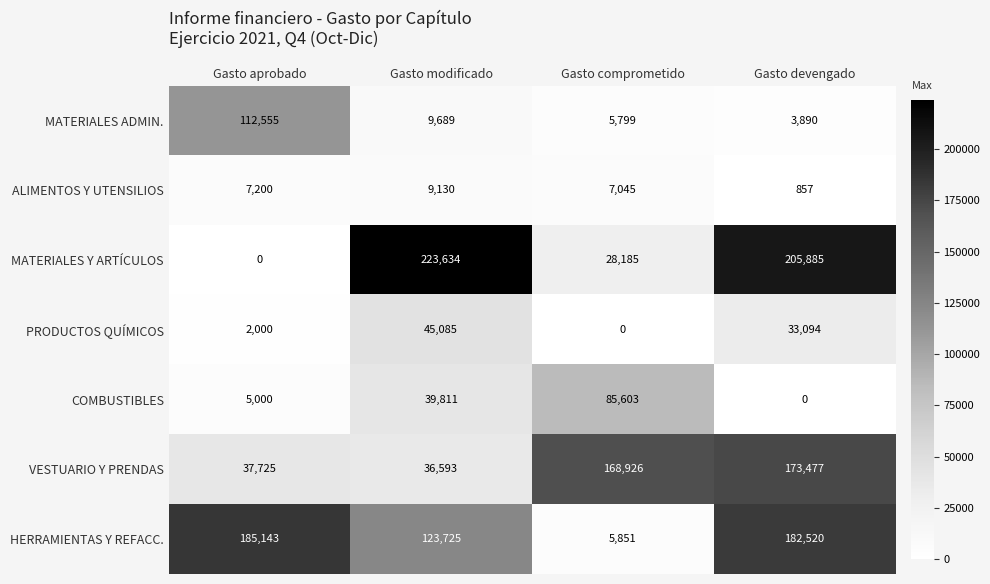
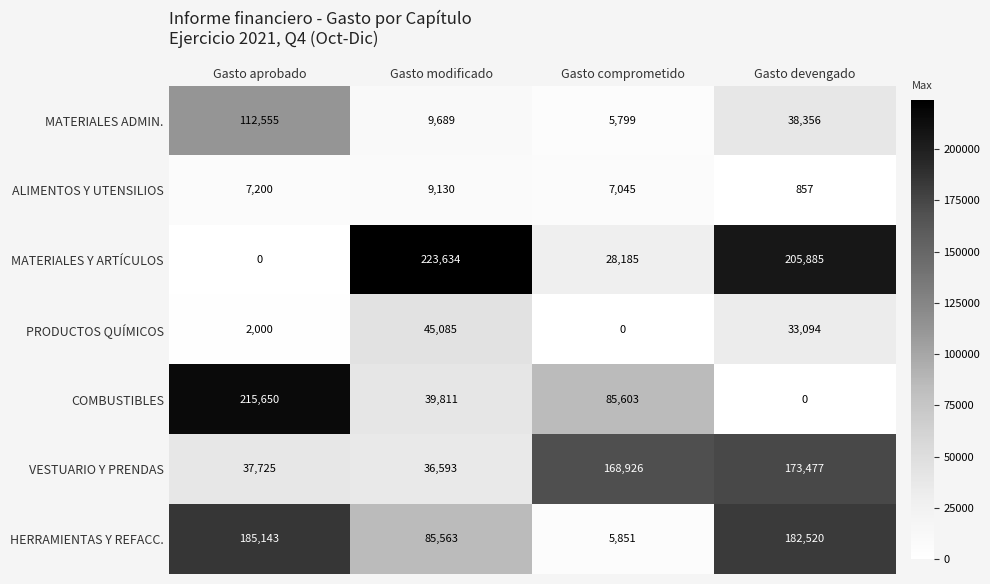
  {
    "MATERIALES ADMIN.": {
      "Gasto aprobado": "112,555",
      "Gasto modificado": "9,689",
      "Gasto comprometido": "5,799",
-     "Gasto devengado": "3,890"
+     "Gasto devengado": "38,356"
    },
    "ALIMENTOS Y UTENSILIOS": {
      "Gasto aprobado": "7,200",
      "Gasto modificado": "9,130",
      "Gasto comprometido": "7,045",
      "Gasto devengado": "857"
    },
    "MATERIALES Y ARTÍCULOS": {
      "Gasto aprobado": "0",
      "Gasto modificado": "223,634",
      "Gasto comprometido": "28,185",
      "Gasto devengado": "205,885"
    },
    "PRODUCTOS QUÍMICOS": {
      "Gasto aprobado": "2,000",
      "Gasto modificado": "45,085",
      "Gasto comprometido": "0",
      "Gasto devengado": "33,094"
    },
    "COMBUSTIBLES": {
-     "Gasto aprobado": "5,000",
+     "Gasto aprobado": "215,650",
      "Gasto modificado": "39,811",
      "Gasto comprometido": "85,603",
      "Gasto devengado": "0"
    },
    "VESTUARIO Y PRENDAS": {
      "Gasto aprobado": "37,725",
      "Gasto modificado": "36,593",
      "Gasto comprometido": "168,926",
      "Gasto devengado": "173,477"
    },
    "HERRAMIENTAS Y REFACC.": {
      "Gasto aprobado": "185,143",
-     "Gasto modificado": "123,725",
+     "Gasto modificado": "85,563",
      "Gasto comprometido": "5,851",
      "Gasto devengado": "182,520"
    }
  }
